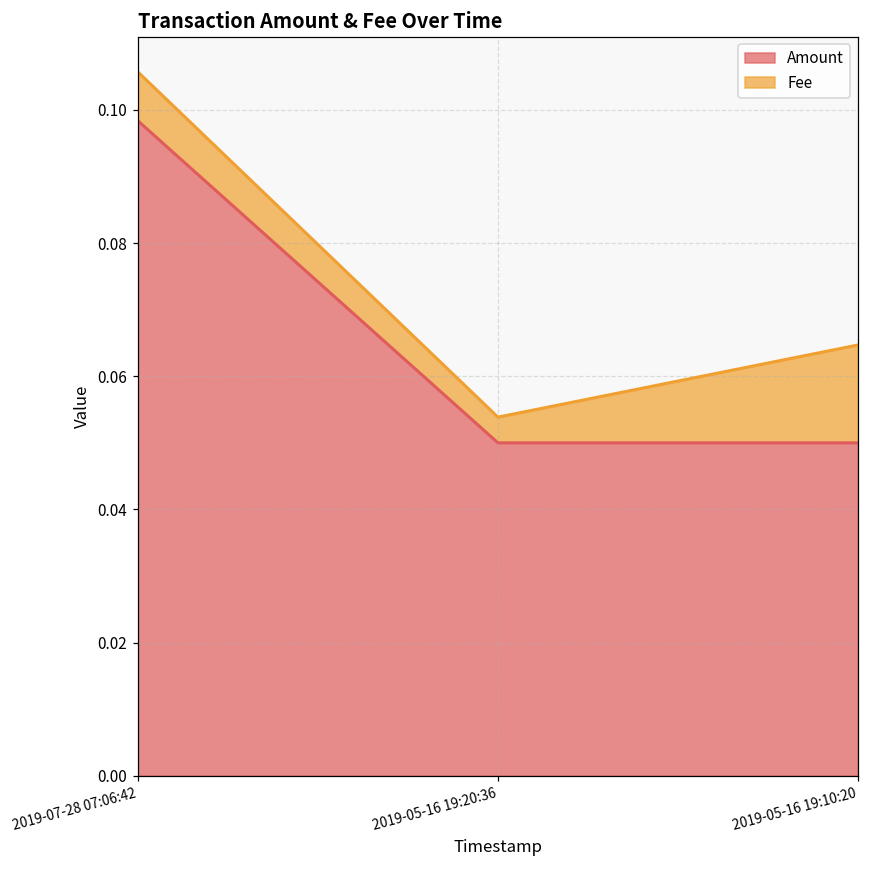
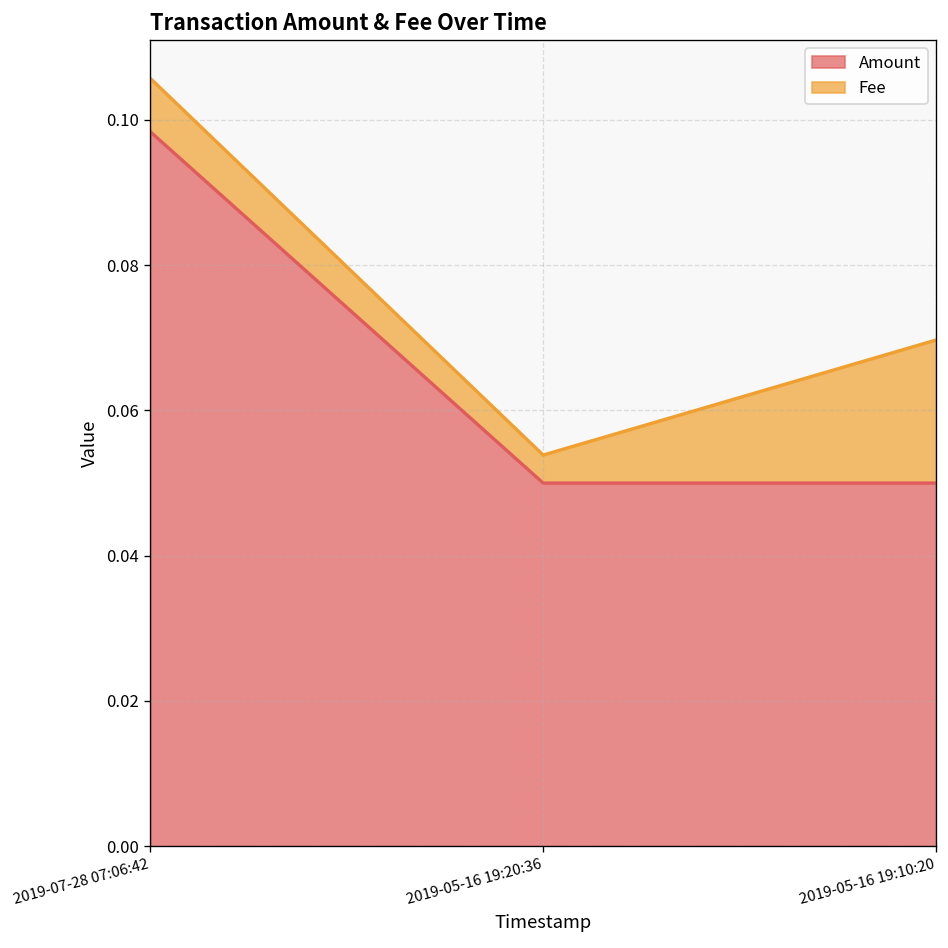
  {
    "Amount": {
      "2019-07-28 07:06:42": 0.098,
      "2019-05-16 19:20:36": 0.050,
      "2019-05-16 19:10:20": 0.050
    },
    "Fee": {
      "2019-07-28 07:06:42": 0.007,
      "2019-05-16 19:20:36": 0.004,
-     "2019-05-16 19:10:20": 0.015
+     "2019-05-16 19:10:20": 0.020
    }
  }
